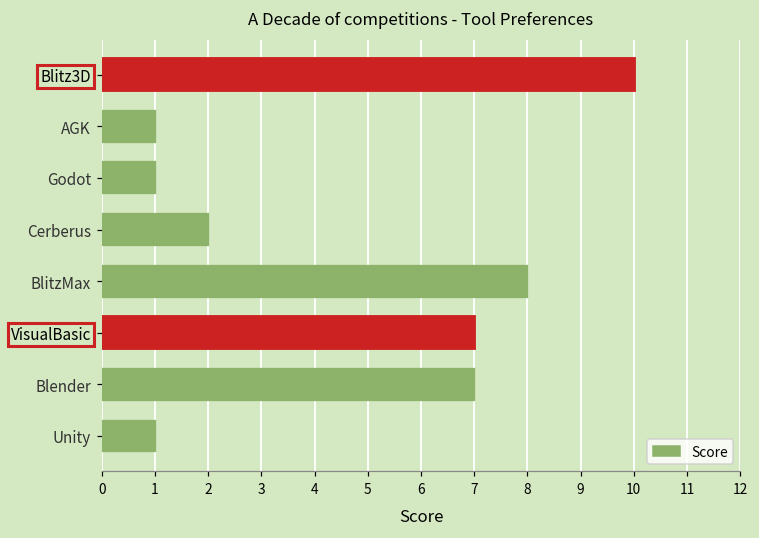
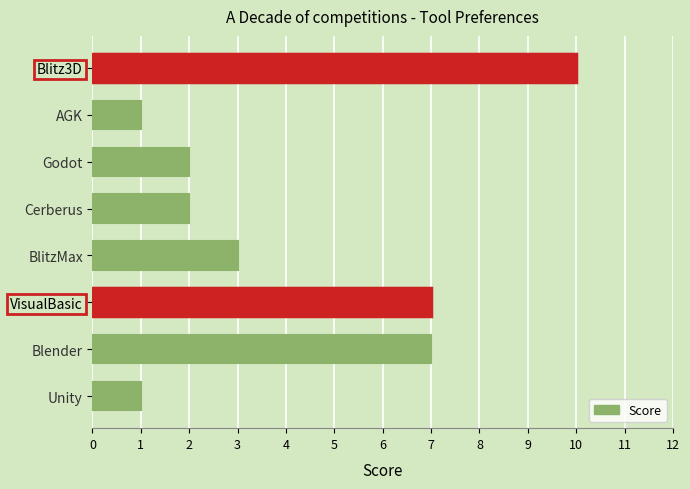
  {
    "AGK": 1,
-   "Godot": 1,
+   "Godot": 2,
    "Cerberus": 2,
-   "BlitzMax": 8,
+   "BlitzMax": 3,
    "Blender": 7,
    "Unity": 1
  }
